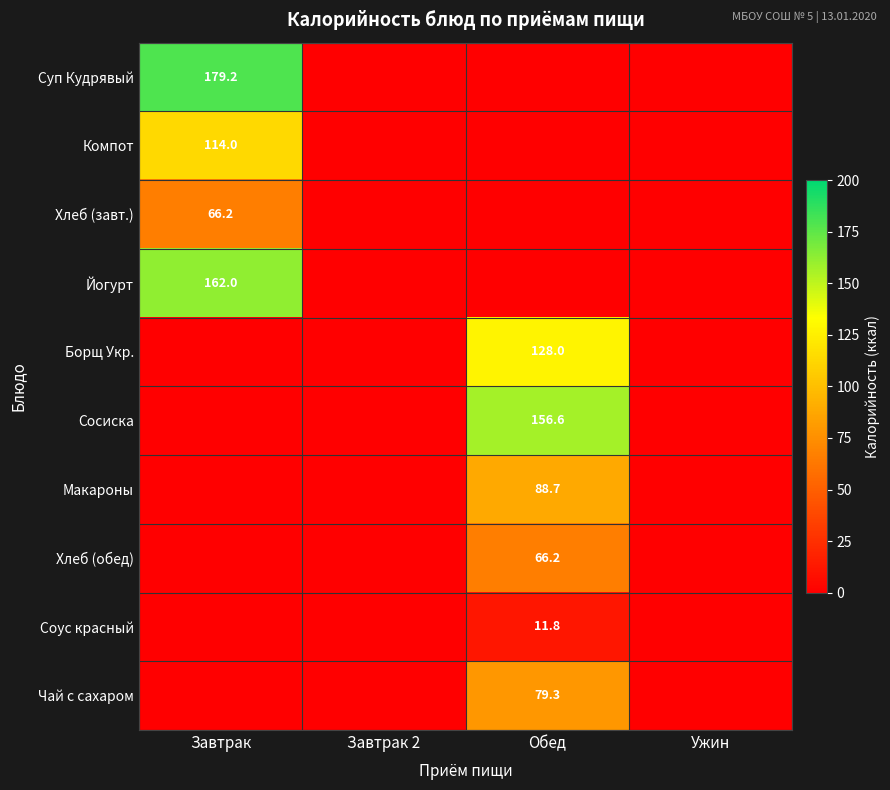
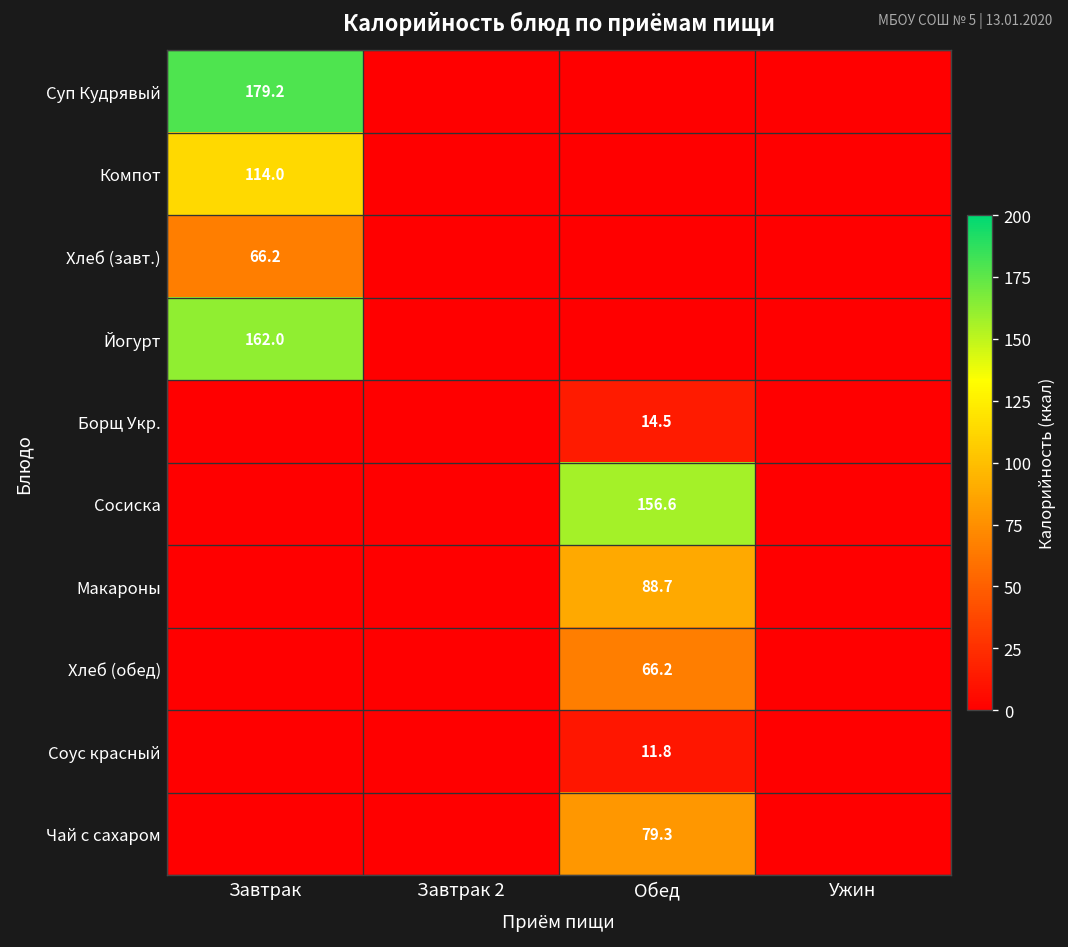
  {
    "Суп Кудрявый": {
      "Завтрак": 179.2
    },
    "Компот": {
      "Завтрак": 114.0
    },
    "Хлеб (завт.)": {
      "Завтрак": 66.2
    },
    "Йогурт": {
      "Завтрак": 162.0
    },
    "Борщ Укр.": {
-     "Обед": 128.0
+     "Обед": 14.5
    },
    "Сосиска": {
      "Обед": 156.6
    },
    "Макароны": {
      "Обед": 88.7
    },
    "Хлеб (обед)": {
      "Обед": 66.2
    },
    "Соус красный": {
      "Обед": 11.8
    },
    "Чай с сахаром": {
      "Обед": 79.3
    }
  }
